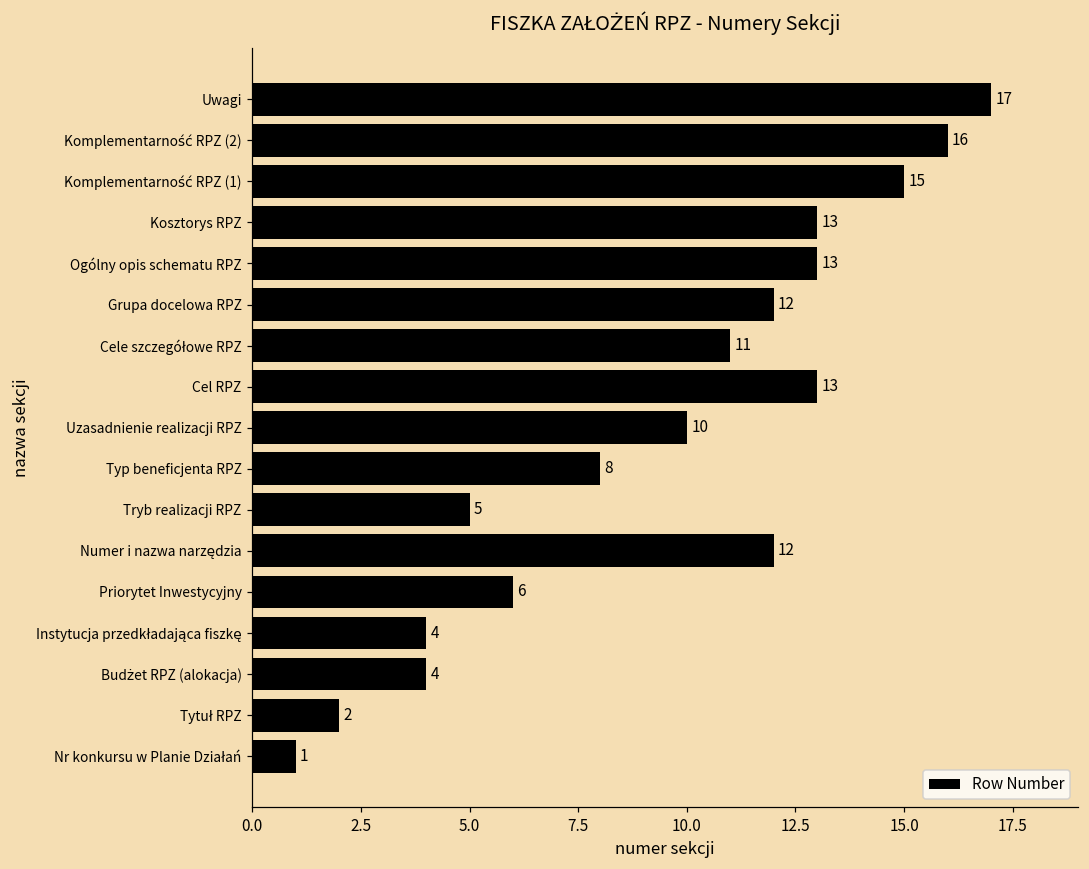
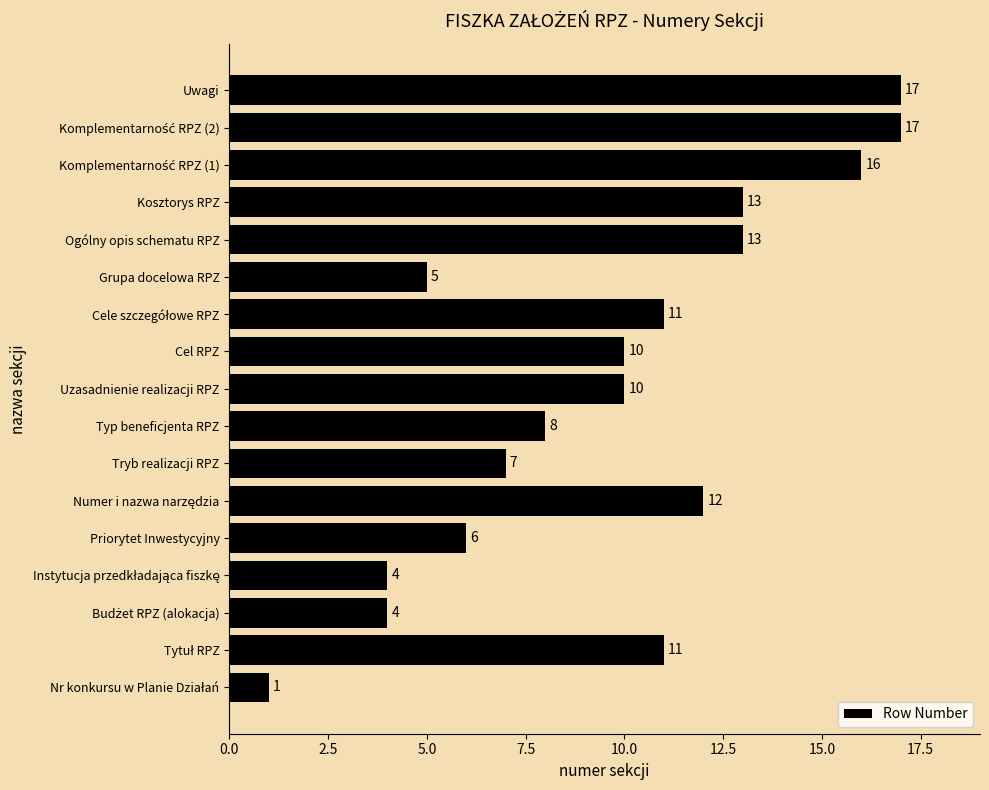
  {
    "Uwagi": 17,
-   "Komplementarność RPZ (2)": 16,
-   "Komplementarność RPZ (1)": 15,
+   "Komplementarność RPZ (2)": 17,
+   "Komplementarność RPZ (1)": 16,
    "Kosztorys RPZ": 13,
    "Ogólny opis schematu RPZ": 13,
-   "Grupa docelowa RPZ": 12,
+   "Grupa docelowa RPZ": 5,
    "Cele szczegółowe RPZ": 11,
-   "Cel RPZ": 13,
+   "Cel RPZ": 10,
    "Uzasadnienie realizacji RPZ": 10,
    "Typ beneficjenta RPZ": 8,
-   "Tryb realizacji RPZ": 5,
+   "Tryb realizacji RPZ": 7,
    "Numer i nazwa narzędzia": 12,
    "Priorytet Inwestycyjny": 6,
    "Instytucja przedkładająca fiszkę": 4,
    "Budżet RPZ (alokacja)": 4,
-   "Tytuł RPZ": 2,
+   "Tytuł RPZ": 11,
    "Nr konkursu w Planie Działań": 1
  }
